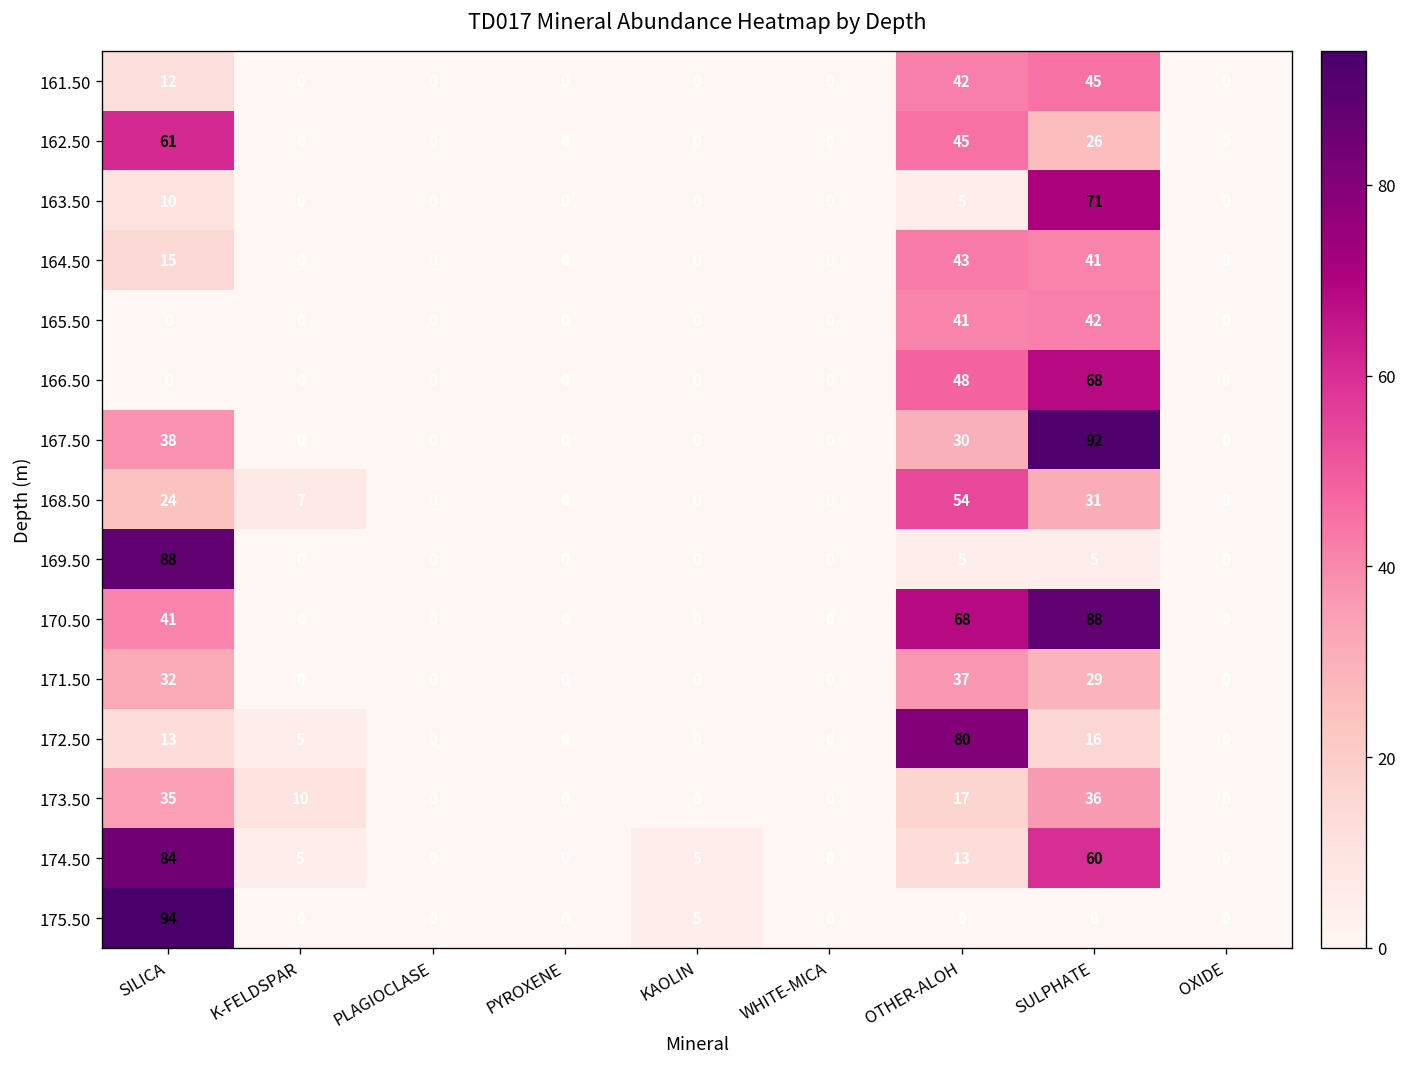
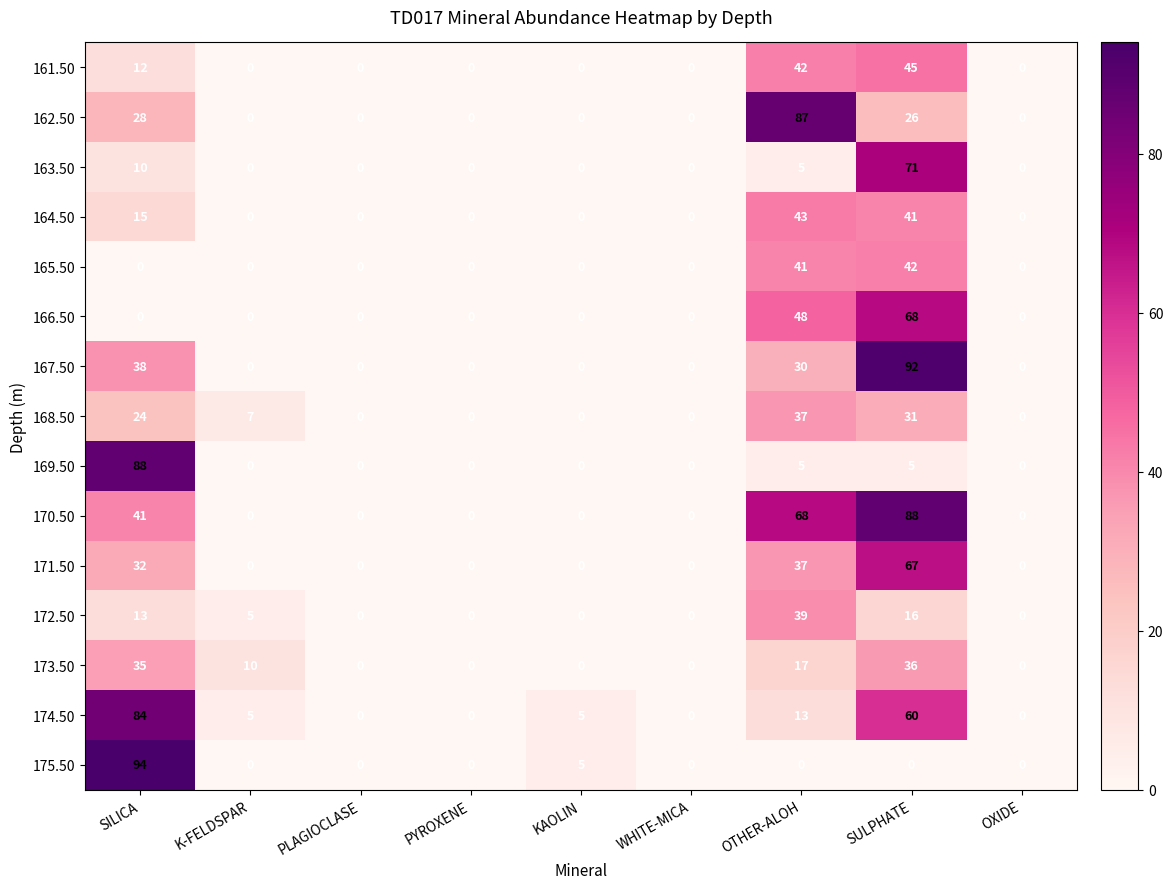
  {
    "161.50": {
      "OTHER-ALOH": 42,
      "SULPHATE": 45
    },
    "162.50": {
-     "SILICA": 61,
-     "OTHER-ALOH": 45,
+     "SILICA": 28,
+     "OTHER-ALOH": 87,
      "SULPHATE": 26
    },
    "163.50": {
      "SULPHATE": 71
    },
    "164.50": {
      "OTHER-ALOH": 43,
      "SULPHATE": 41
    },
    "165.50": {
      "OTHER-ALOH": 41,
      "SULPHATE": 42
    },
    "166.50": {
      "OTHER-ALOH": 48,
      "SULPHATE": 68
    },
    "167.50": {
      "SILICA": 38,
      "OTHER-ALOH": 30,
      "SULPHATE": 92
    },
    "168.50": {
      "SILICA": 24,
-     "OTHER-ALOH": 54,
+     "OTHER-ALOH": 37,
      "SULPHATE": 31
    },
    "169.50": {
      "SILICA": 88
    },
    "170.50": {
      "SILICA": 41,
      "OTHER-ALOH": 68,
      "SULPHATE": 88
    },
    "171.50": {
      "SILICA": 32,
      "OTHER-ALOH": 37,
-     "SULPHATE": 29
+     "SULPHATE": 67
    },
    "172.50": {
-     "OTHER-ALOH": 80
+     "OTHER-ALOH": 39
    },
    "173.50": {
      "SILICA": 35,
      "SULPHATE": 36
    },
    "174.50": {
      "SILICA": 84,
      "SULPHATE": 60
    },
    "175.50": {
      "SILICA": 94
    }
  }
